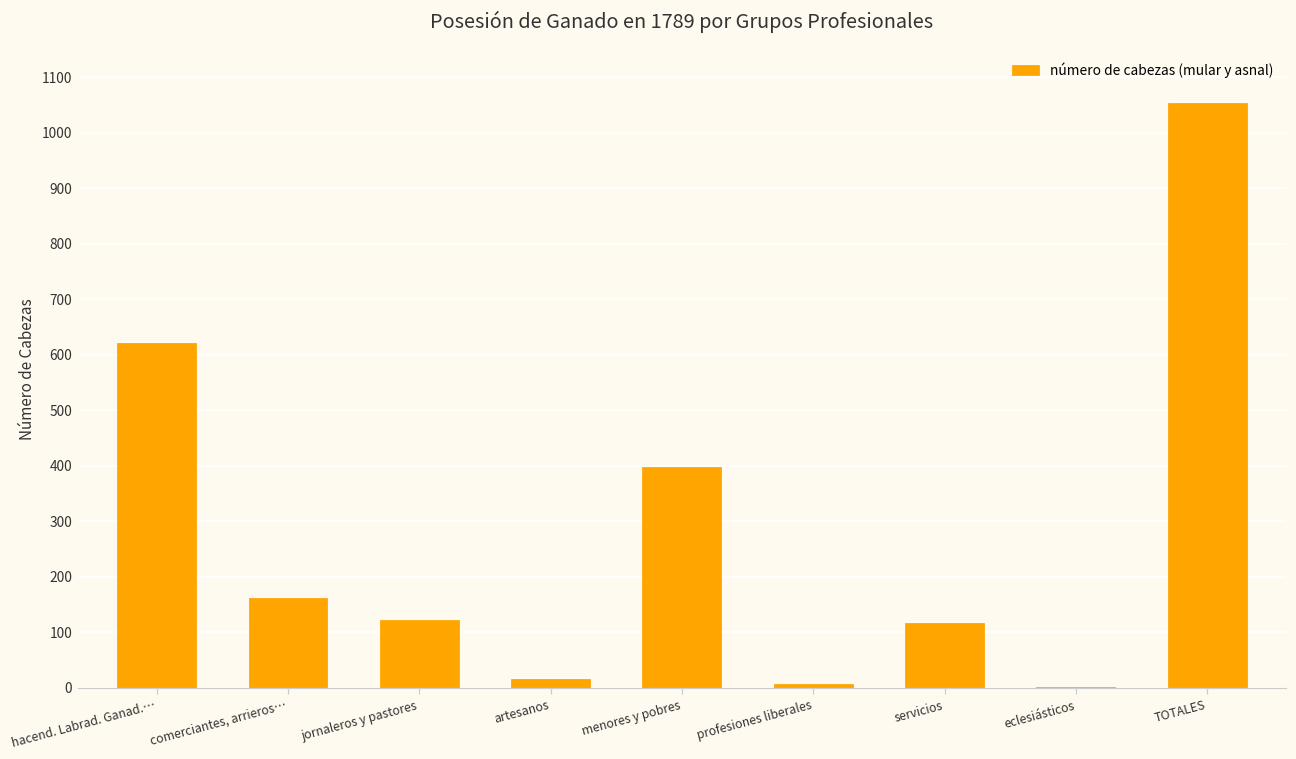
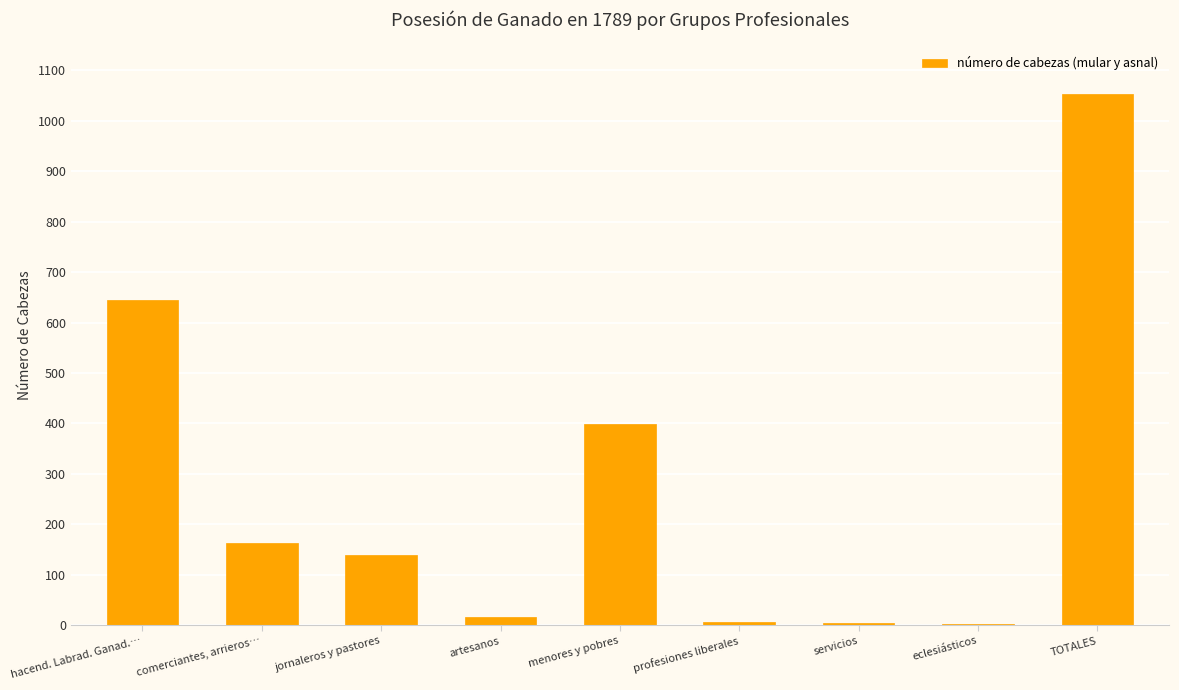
  {
-   "hacend. Labrad. Ganad.…": 620,
+   "hacend. Labrad. Ganad.…": 640,
    "comerciantes, arrieros…": 160,
-   "jornaleros y pastores": 120,
+   "jornaleros y pastores": 140,
    "artesanos": 20,
    "menores y pobres": 400,
    "profesiones liberales": 10,
-   "servicios": 120,
+   "servicios": 0,
    "TOTALES": 1050
  }
